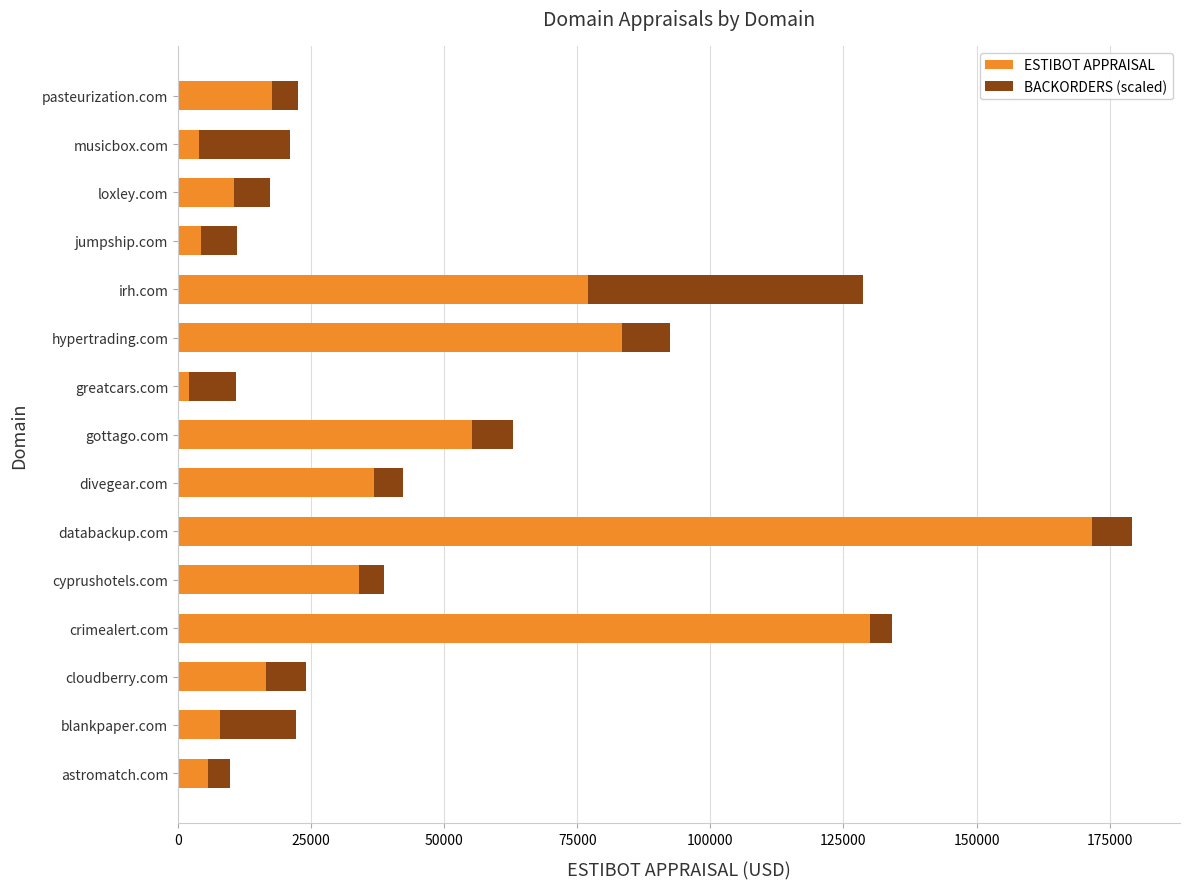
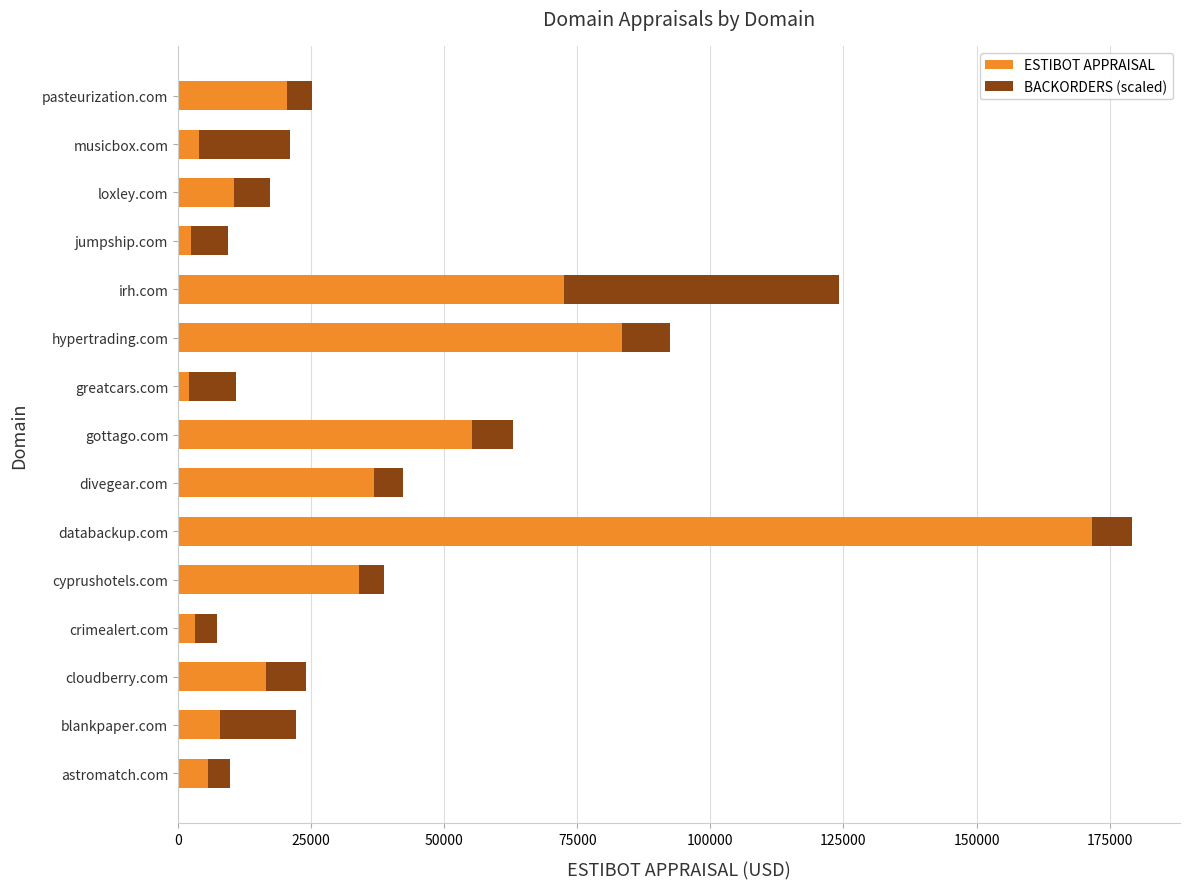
  {
    "ESTIBOT APPRAISAL": {
-     "pasteurization.com": 18000,
+     "pasteurization.com": 20000,
      "musicbox.com": 4000,
      "loxley.com": 10000,
-     "jumpship.com": 4000,
-     "irh.com": 77000,
+     "jumpship.com": 2000,
+     "irh.com": 73000,
      "hypertrading.com": 83000,
      "greatcars.com": 2000,
      "gottago.com": 55000,
      "divegear.com": 37000,
      "databackup.com": 172000,
      "cyprushotels.com": 34000,
-     "crimealert.com": 130000,
+     "crimealert.com": 3000,
      "cloudberry.com": 17000,
      "blankpaper.com": 8000,
      "astromatch.com": 6000
    },
    "BACKORDERS (scaled)": {
      "pasteurization.com": 5000,
      "musicbox.com": 17000,
      "loxley.com": 7000,
      "jumpship.com": 7000,
      "irh.com": 52000,
      "hypertrading.com": 9000,
      "greatcars.com": 9000,
      "gottago.com": 8000,
      "divegear.com": 5000,
      "databackup.com": 8000,
      "cyprushotels.com": 5000,
      "crimealert.com": 4000,
      "cloudberry.com": 8000,
      "blankpaper.com": 14000,
      "astromatch.com": 4000
    }
  }
